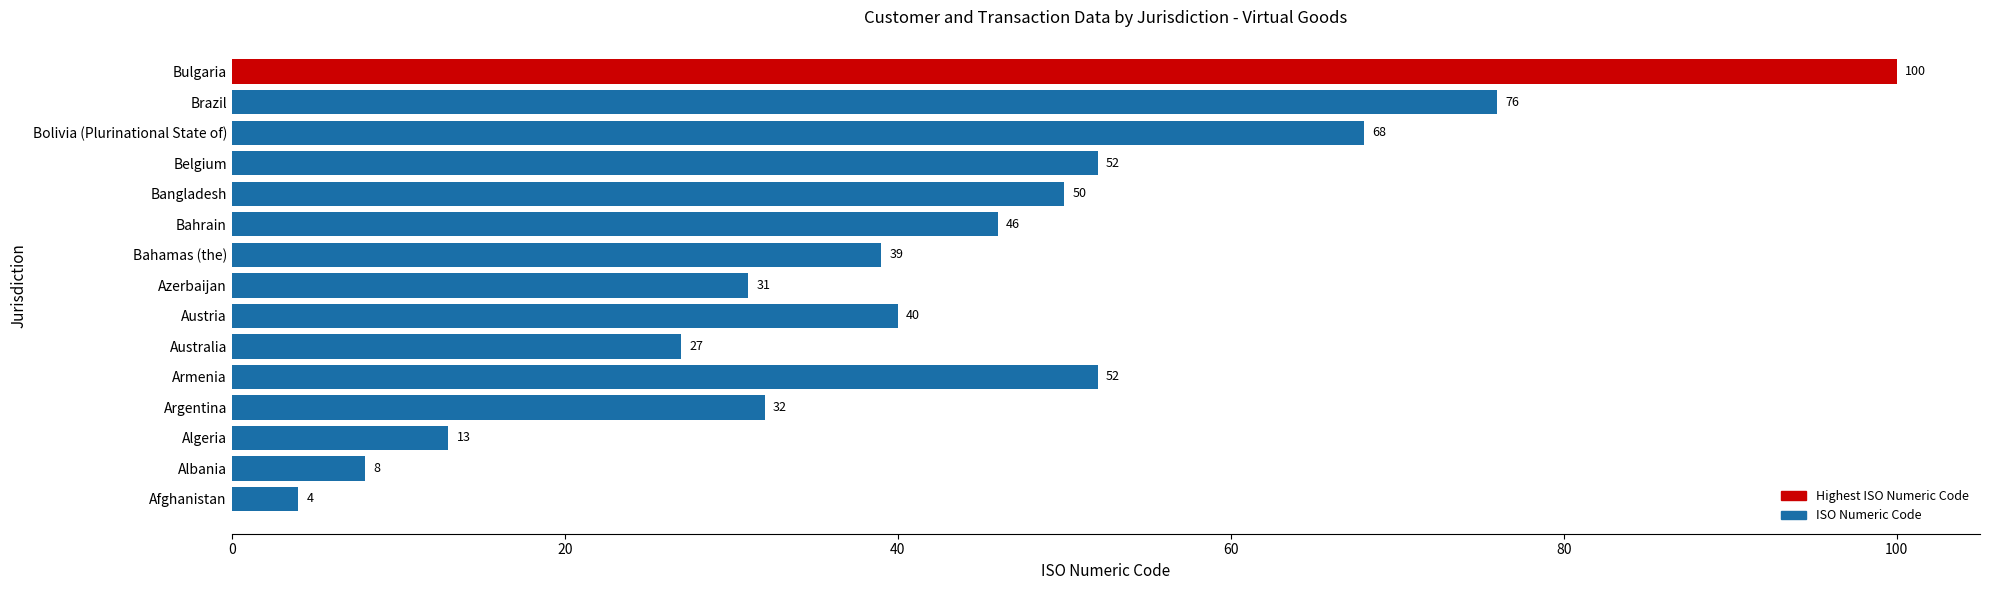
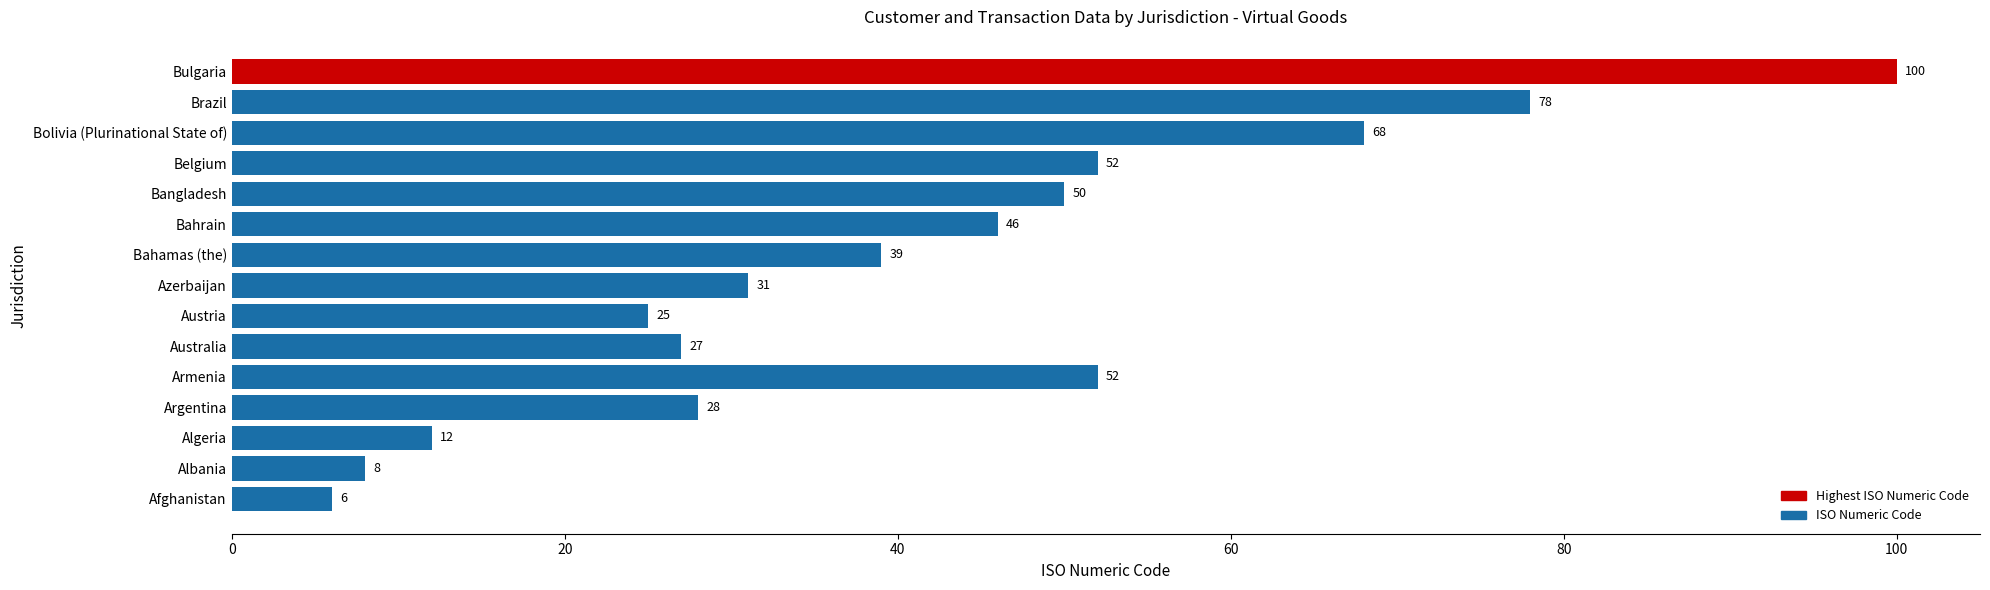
  {
    "Bulgaria": 100,
-   "Brazil": 76,
+   "Brazil": 78,
    "Bolivia (Plurinational State of)": 68,
    "Belgium": 52,
    "Bangladesh": 50,
    "Bahrain": 46,
    "Bahamas (the)": 39,
    "Azerbaijan": 31,
-   "Austria": 40,
+   "Austria": 25,
    "Australia": 27,
    "Armenia": 52,
-   "Argentina": 32,
-   "Algeria": 13,
+   "Argentina": 28,
+   "Algeria": 12,
    "Albania": 8,
-   "Afghanistan": 4
+   "Afghanistan": 6
  }
